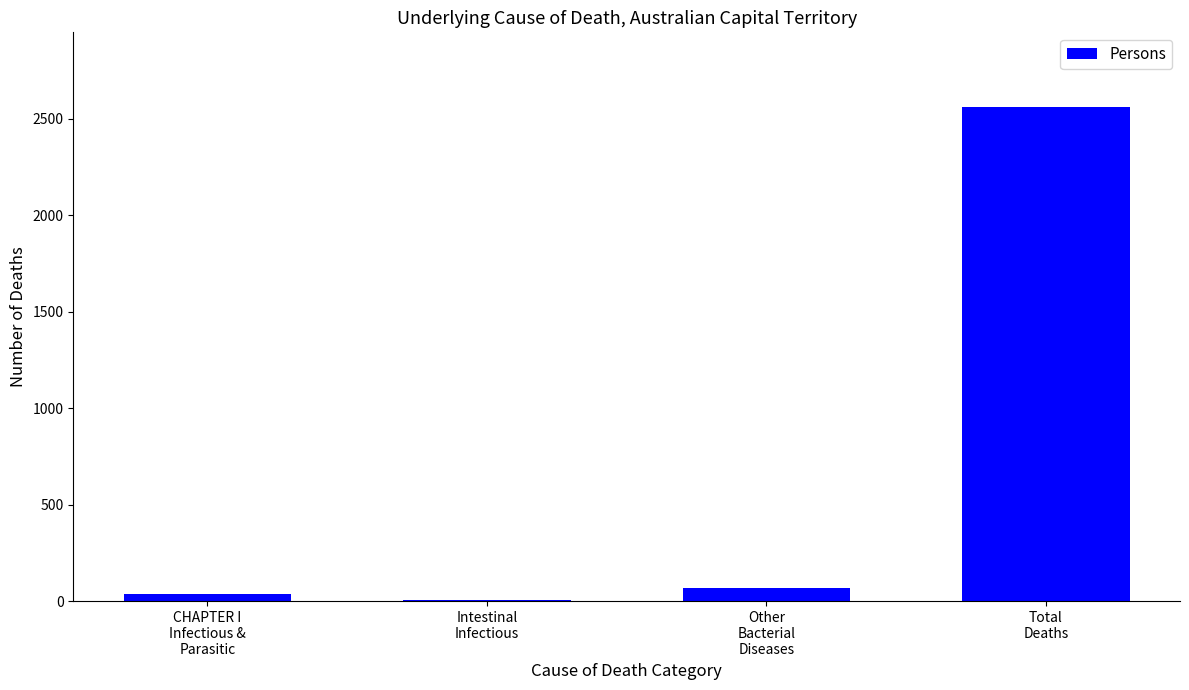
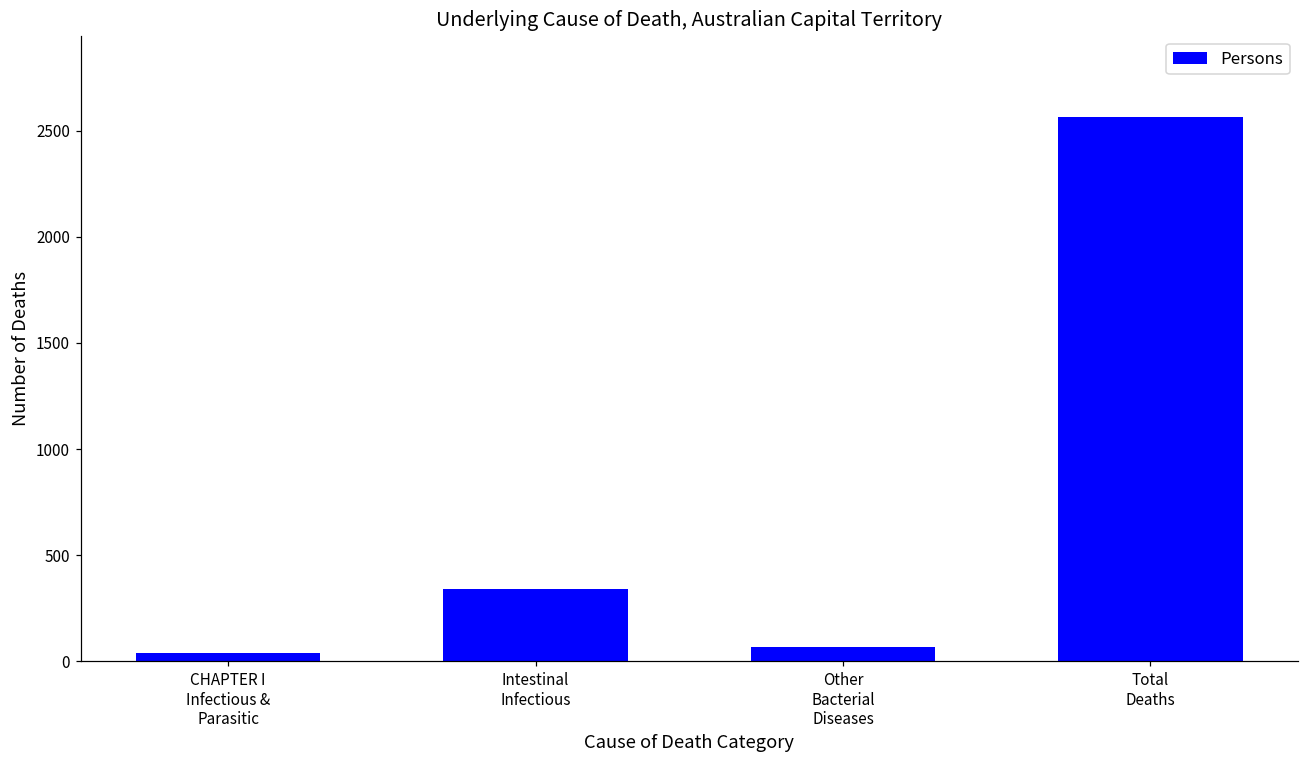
  {
    "CHAPTER I Infectious & Parasitic": 40,
-   "Intestinal Infectious": 10,
+   "Intestinal Infectious": 340,
    "Other Bacterial Diseases": 70,
    "Total Deaths": 2560
  }
